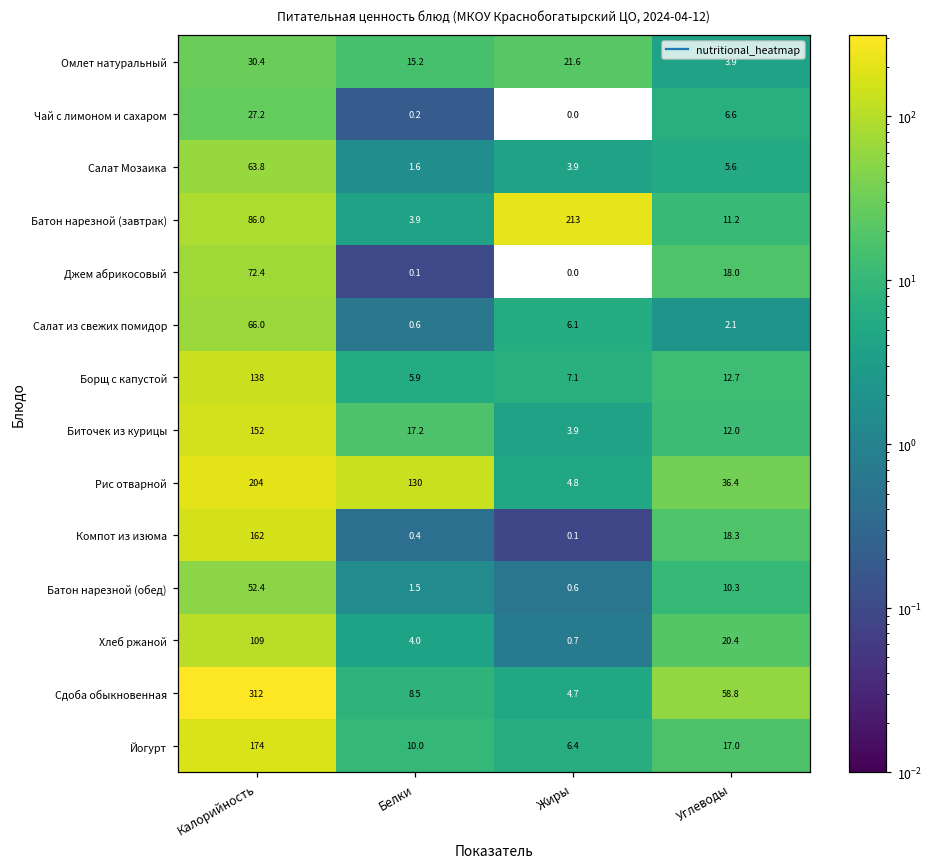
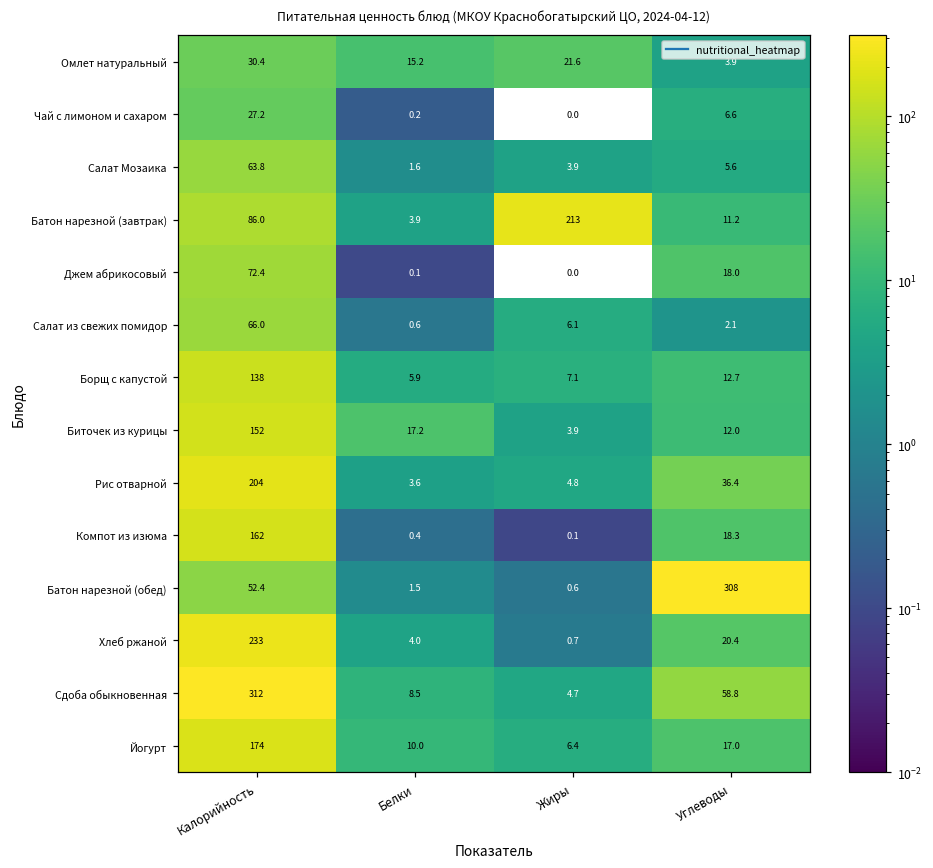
  {
    "Омлет натуральный": {
      "Калорийность": 30.4,
      "Белки": 15.2,
      "Жиры": 21.6
    },
    "Чай с лимоном и сахаром": {
      "Калорийность": 27.2,
      "Белки": 0.2,
      "Жиры": 0.0,
      "Углеводы": 6.6
    },
    "Салат Мозаика": {
      "Калорийность": 63.8,
      "Белки": 1.6,
      "Жиры": 3.9,
      "Углеводы": 5.6
    },
    "Батон нарезной (завтрак)": {
      "Калорийность": 86.0,
      "Белки": 3.9,
      "Жиры": 213,
      "Углеводы": 11.2
    },
    "Джем абрикосовый": {
      "Калорийность": 72.4,
      "Белки": 0.1,
      "Жиры": 0.0,
      "Углеводы": 18.0
    },
    "Салат из свежих помидор": {
      "Калорийность": 66.0,
      "Белки": 0.6,
      "Жиры": 6.1,
      "Углеводы": 2.1
    },
    "Борщ с капустой": {
      "Калорийность": 138,
      "Белки": 5.9,
      "Жиры": 7.1,
      "Углеводы": 12.7
    },
    "Биточек из курицы": {
      "Калорийность": 152,
      "Белки": 17.2,
      "Жиры": 3.9,
      "Углеводы": 12.0
    },
    "Рис отварной": {
      "Калорийность": 204,
-     "Белки": 130,
+     "Белки": 3.6,
      "Жиры": 4.8,
      "Углеводы": 36.4
    },
    "Компот из изюма": {
      "Калорийность": 162,
      "Белки": 0.4,
      "Жиры": 0.1,
      "Углеводы": 18.3
    },
    "Батон нарезной (обед)": {
      "Калорийность": 52.4,
      "Белки": 1.5,
      "Жиры": 0.6,
-     "Углеводы": 10.3
+     "Углеводы": 308
    },
    "Хлеб ржаной": {
-     "Калорийность": 109,
+     "Калорийность": 233,
      "Белки": 4.0,
      "Жиры": 0.7,
      "Углеводы": 20.4
    },
    "Сдоба обыкновенная": {
      "Калорийность": 312,
      "Белки": 8.5,
      "Жиры": 4.7,
      "Углеводы": 58.8
    },
    "Йогурт": {
      "Калорийность": 174,
      "Белки": 10.0,
      "Жиры": 6.4,
      "Углеводы": 17.0
    }
  }
